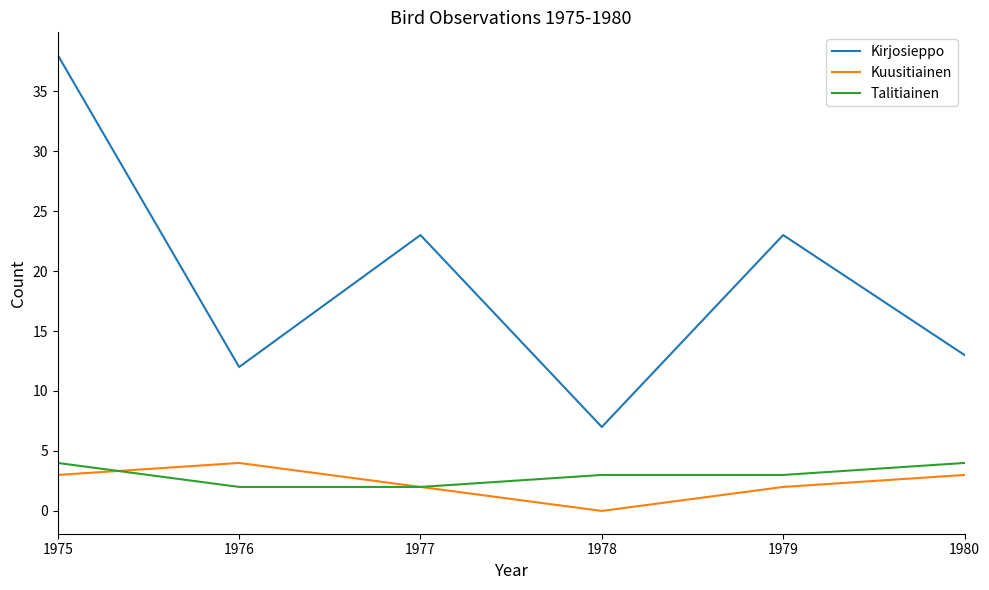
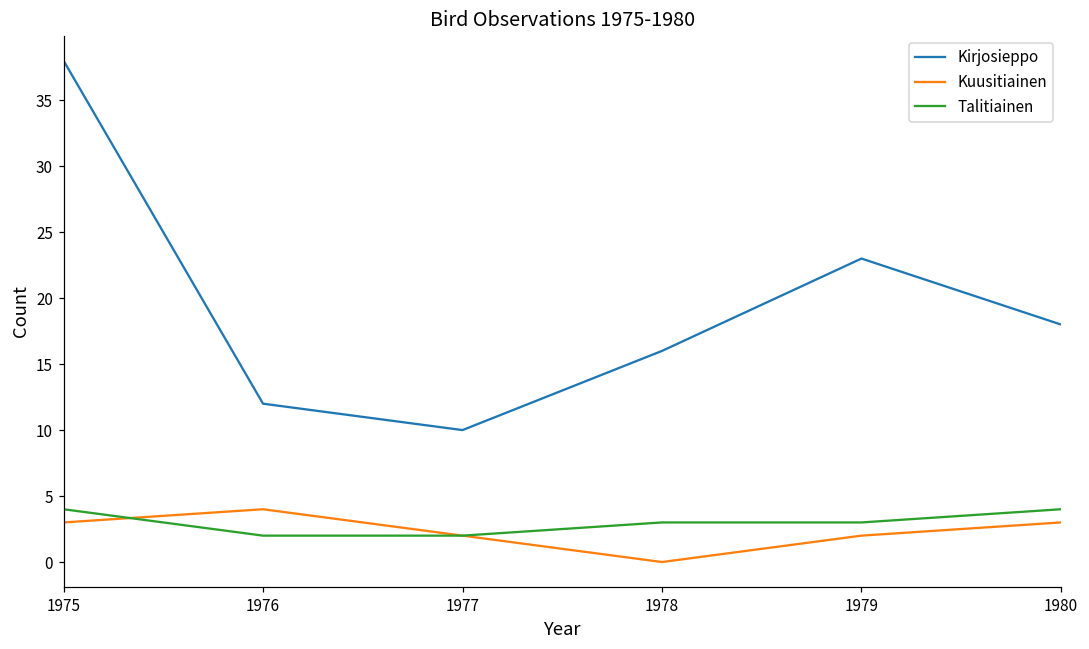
  {
    "Kirjosieppo": {
      "1975": 38,
      "1976": 12,
-     "1977": 23,
-     "1978": 7,
+     "1977": 10,
+     "1978": 16,
      "1979": 23,
-     "1980": 13
+     "1980": 18
    },
    "Kuusitiainen": {
      "1975": 3,
      "1976": 4,
      "1978": 0,
      "1979": 2,
      "1980": 3
    },
    "Talitiainen": {
      "1975": 4,
      "1976": 2,
      "1978": 3,
      "1979": 3,
      "1980": 4
    }
  }
